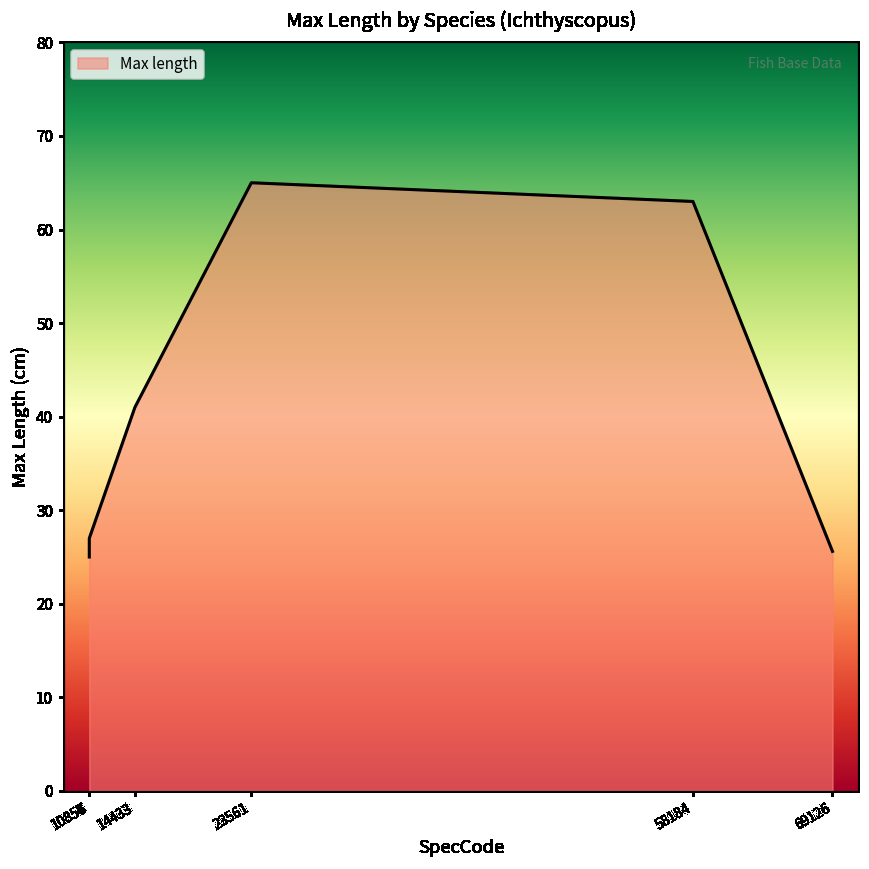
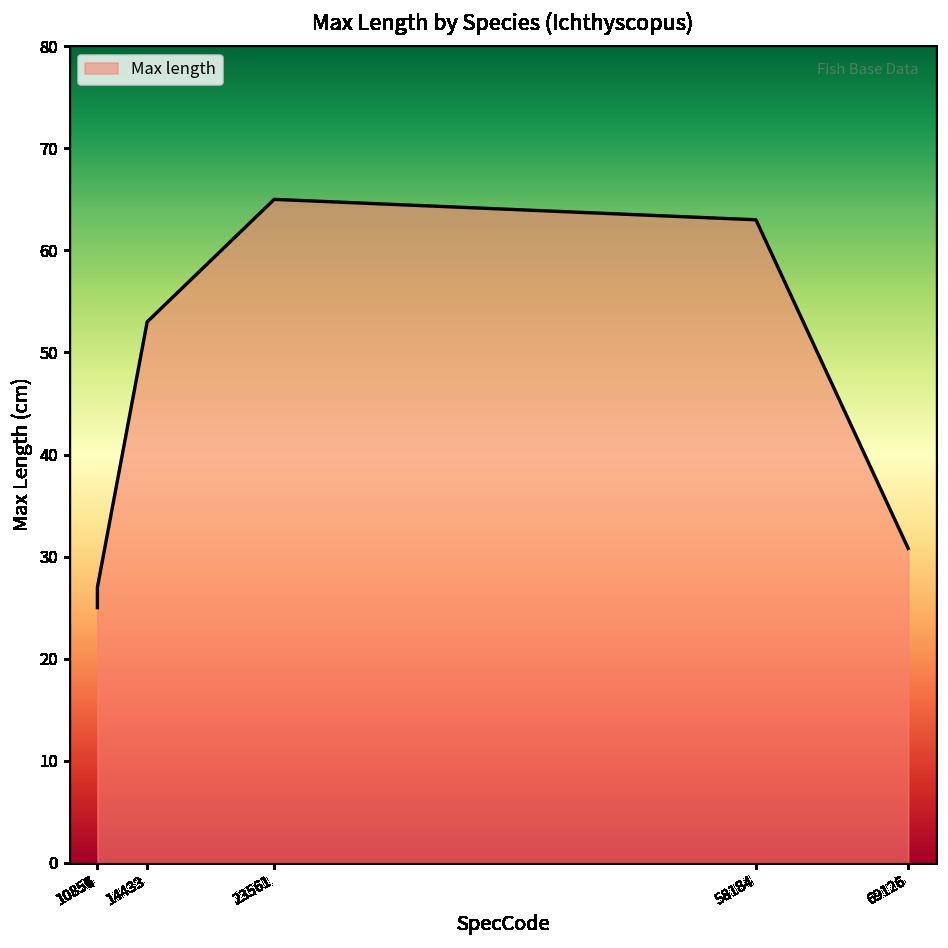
  {
    "10856": 25,
    "10857": 27,
-   "14433": 41,
+   "14433": 53,
    "23561": 65,
    "58184": 63,
-   "69126": 26
+   "69126": 31
  }
